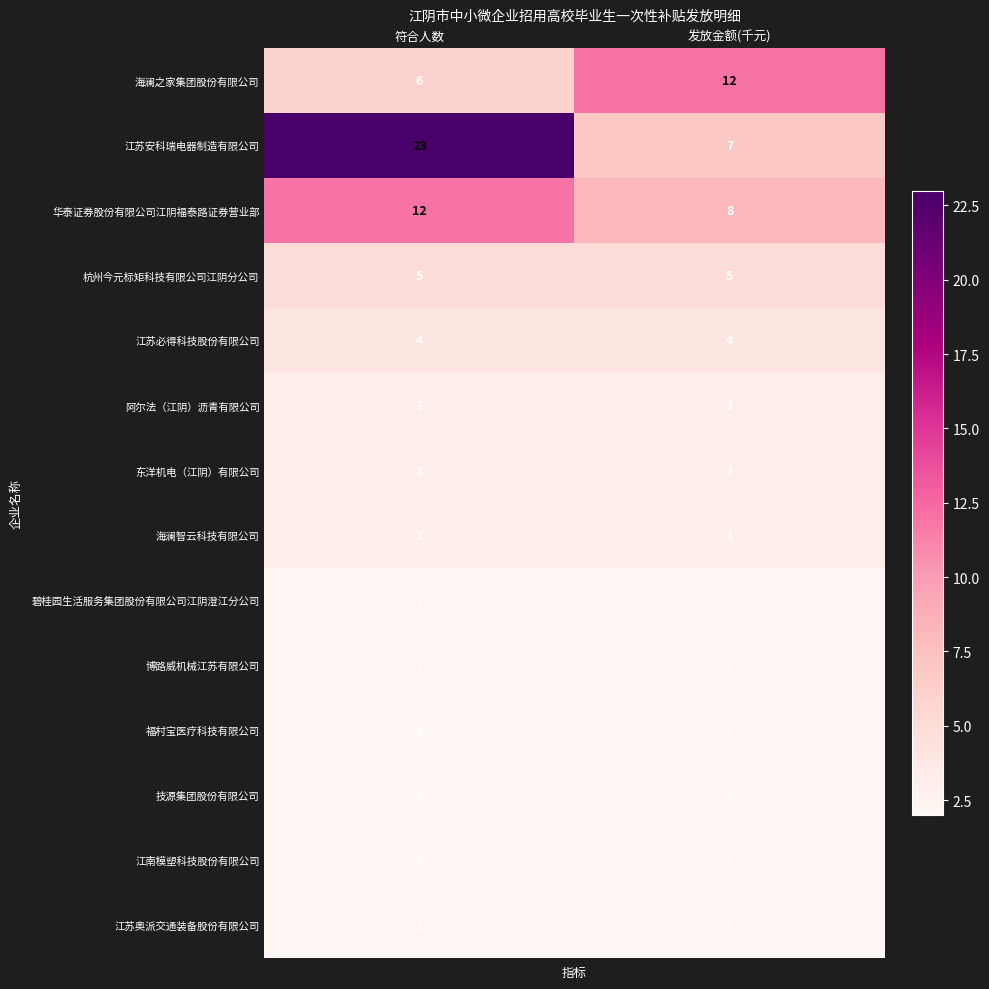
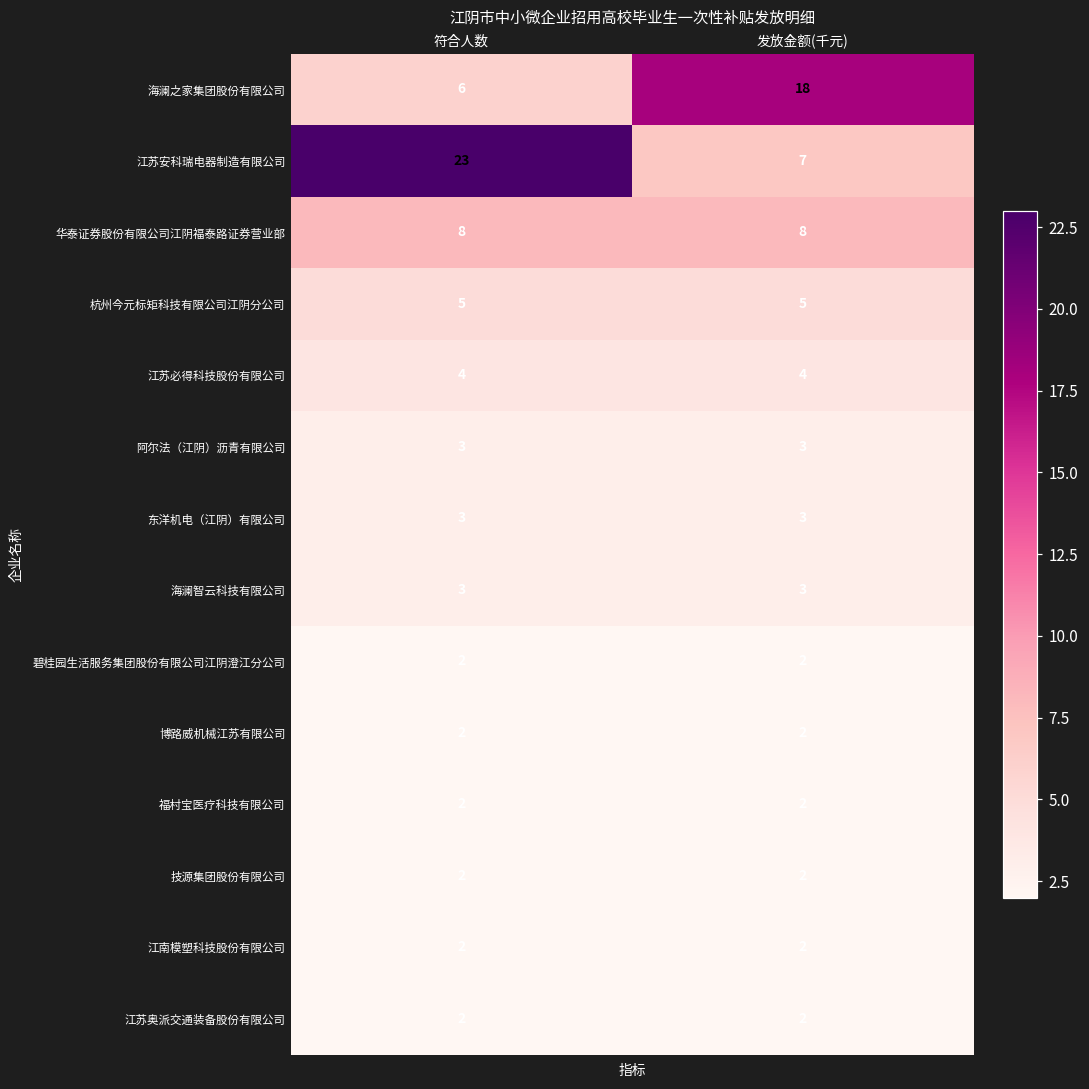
  {
    "海澜之家集团股份有限公司": {
      "符合人数": 6,
-     "发放金额(千元)": 12
+     "发放金额(千元)": 18
    },
    "江苏安科瑞电器制造有限公司": {
      "符合人数": 23,
      "发放金额(千元)": 7
    },
    "华泰证券股份有限公司江阴福泰路证券营业部": {
-     "符合人数": 12,
+     "符合人数": 8,
      "发放金额(千元)": 8
    }
  }
